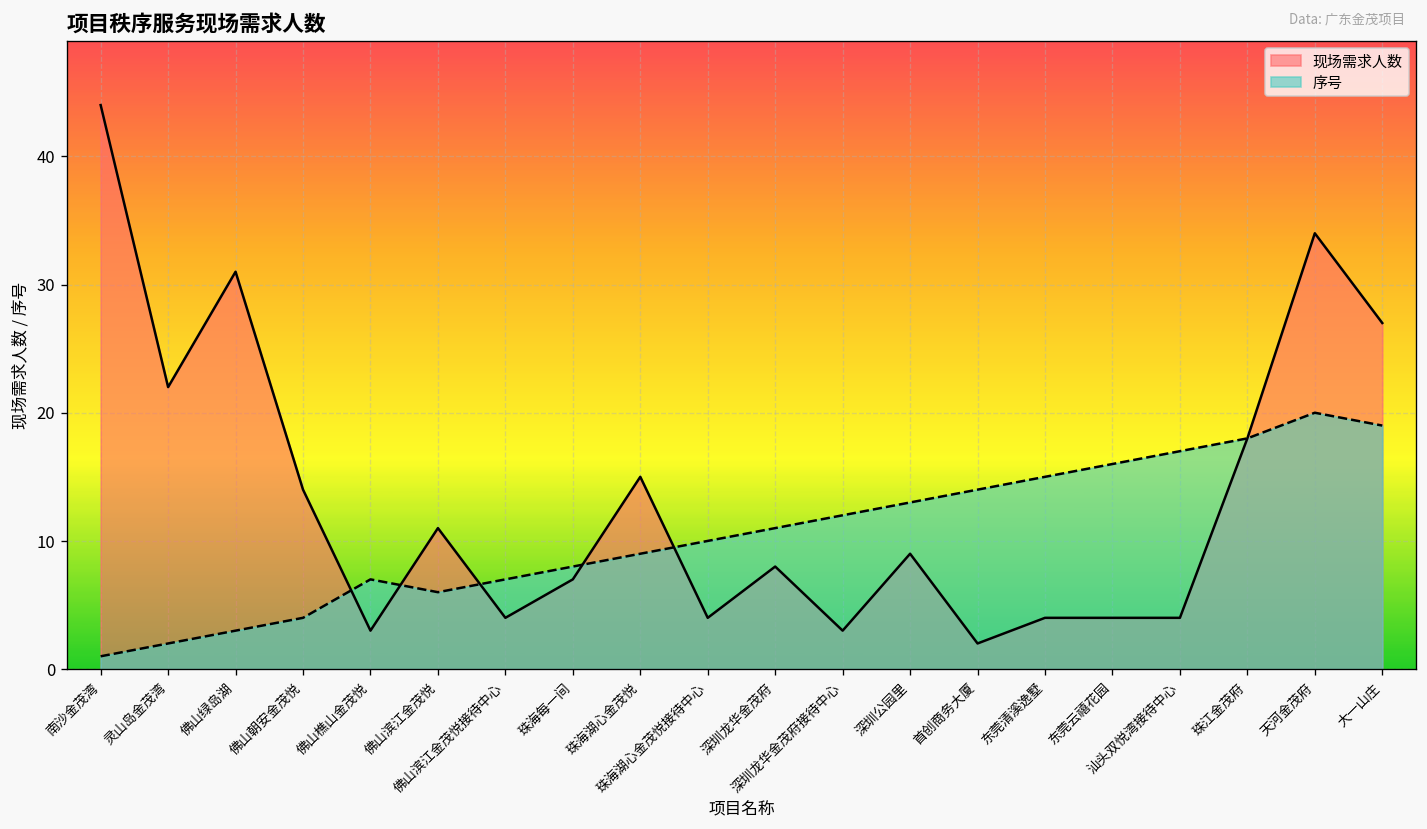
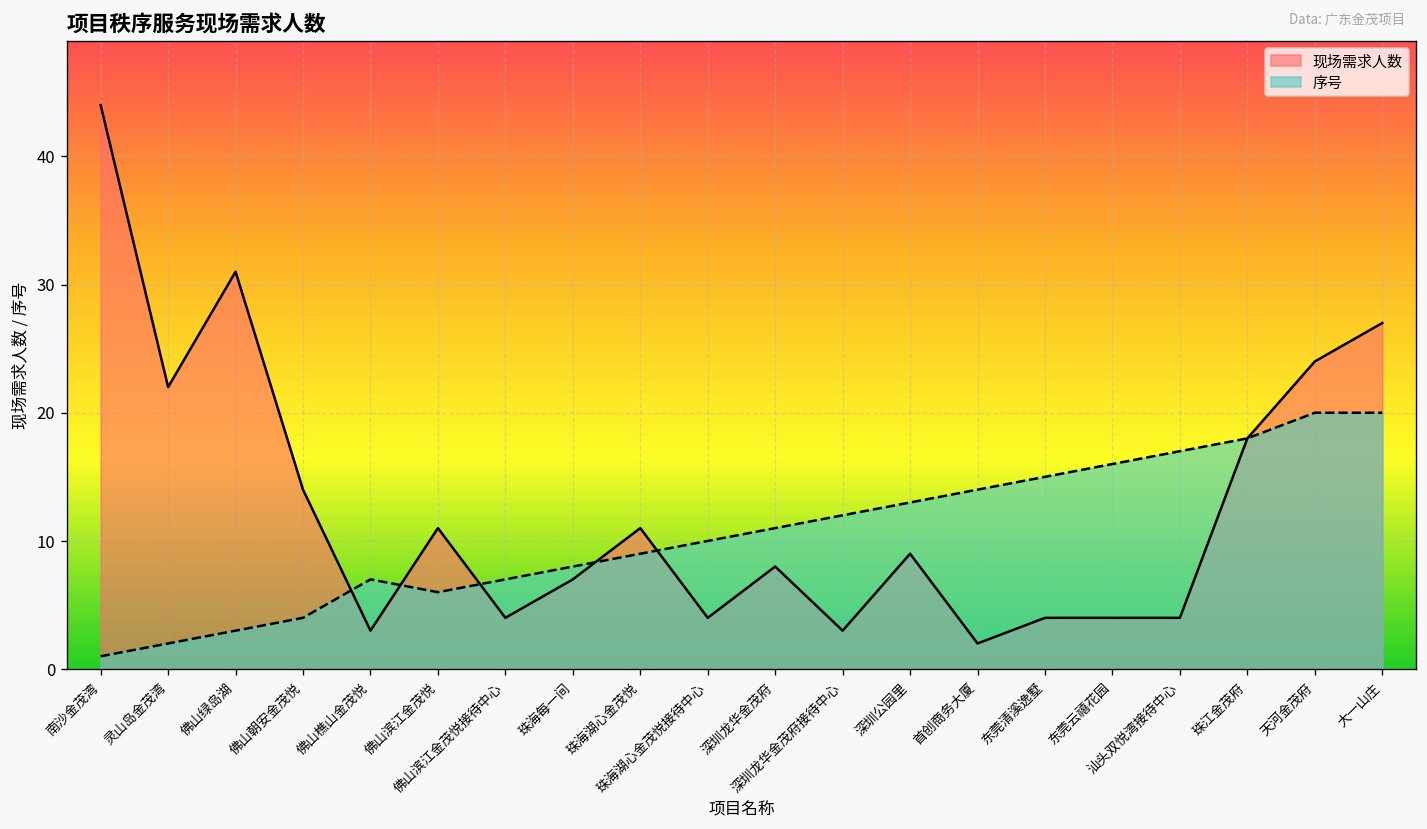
  {
    "现场需求人数": {
      "南沙金茂湾": 44,
      "灵山岛金茂湾": 22,
      "佛山绿岛湖": 31,
      "佛山朝安金茂悦": 14,
      "佛山樵山金茂悦": 3,
      "佛山滨江金茂悦": 11,
      "佛山滨江金茂悦接待中心": 4,
      "珠海每一间": 7,
-     "珠海湖心金茂悦": 15,
+     "珠海湖心金茂悦": 11,
      "珠海湖心金茂悦接待中心": 4,
      "深圳龙华金茂府": 8,
      "深圳龙华金茂府接待中心": 3,
      "深圳公园里": 9,
      "首创商务大厦": 2,
      "东莞清溪逸墅": 4,
      "东莞云禧花园": 4,
      "汕头双悦湾接待中心": 4,
-     "天河金茂府": 34,
+     "天河金茂府": 24,
      "大一山庄": 27
    },
    "序号": {
      "南沙金茂湾": 1,
      "灵山岛金茂湾": 2,
      "佛山绿岛湖": 3,
      "佛山朝安金茂悦": 4,
      "佛山樵山金茂悦": 7,
      "佛山滨江金茂悦": 6,
      "佛山滨江金茂悦接待中心": 7,
      "珠海每一间": 8,
      "珠海湖心金茂悦": 9,
      "珠海湖心金茂悦接待中心": 10,
      "深圳龙华金茂府": 11,
      "深圳龙华金茂府接待中心": 12,
      "深圳公园里": 13,
      "首创商务大厦": 14,
      "东莞清溪逸墅": 15,
      "东莞云禧花园": 16,
      "汕头双悦湾接待中心": 17,
      "天河金茂府": 20,
-     "大一山庄": 19
+     "大一山庄": 20
    }
  }
